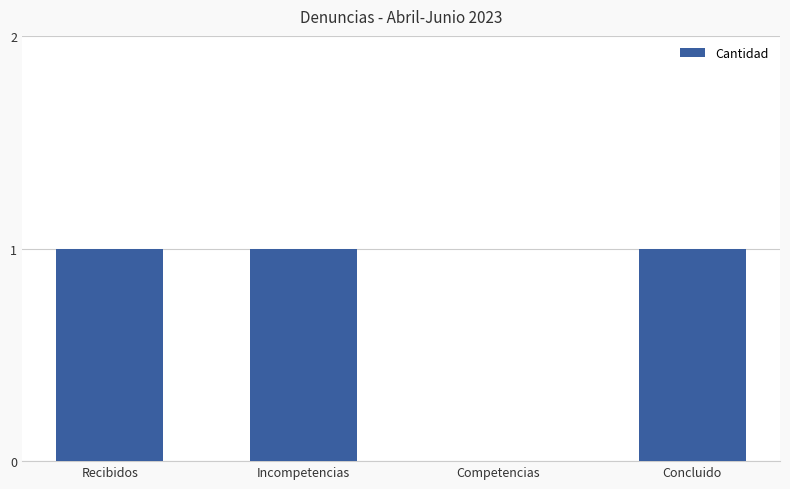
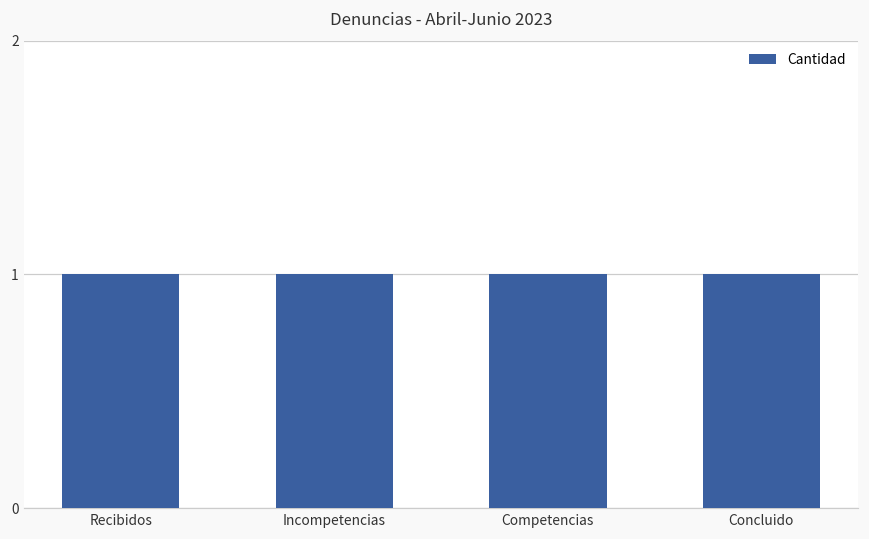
  {
    "Recibidos": 1,
    "Incompetencias": 1,
-   "Competencias": 0,
+   "Competencias": 1,
    "Concluido": 1
  }
